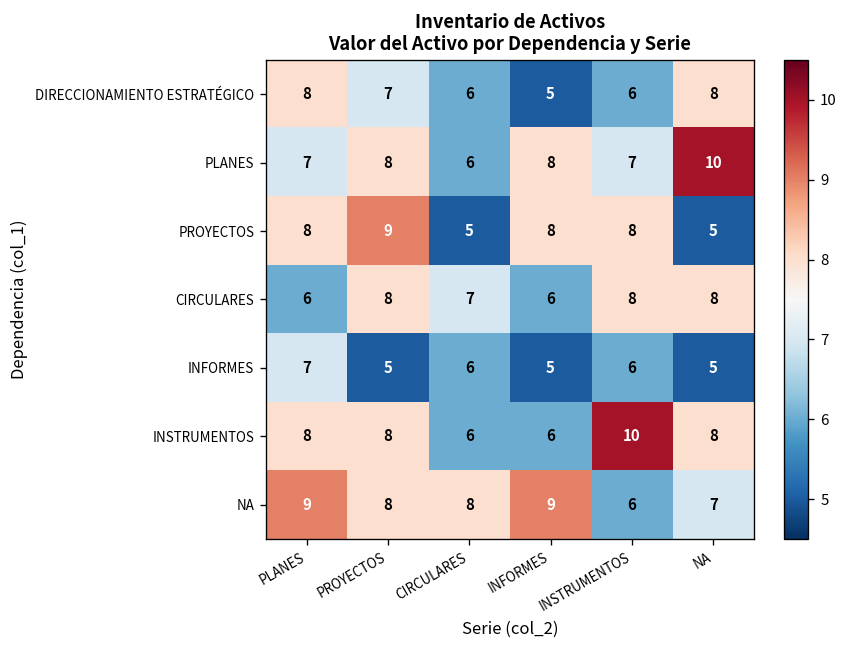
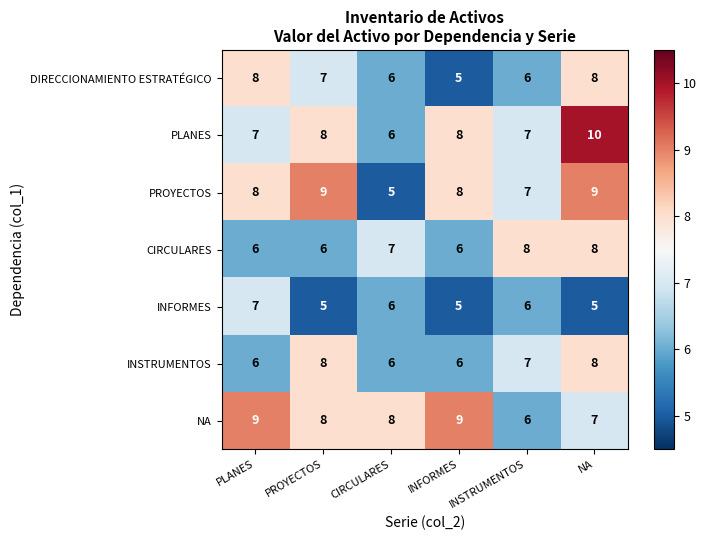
  {
    "DIRECCIONAMIENTO ESTRATÉGICO": {
      "PLANES": 8,
      "PROYECTOS": 7,
      "CIRCULARES": 6,
      "INFORMES": 5,
      "INSTRUMENTOS": 6,
      "NA": 8
    },
    "PLANES": {
      "PLANES": 7,
      "PROYECTOS": 8,
      "CIRCULARES": 6,
      "INFORMES": 8,
      "INSTRUMENTOS": 7,
      "NA": 10
    },
    "PROYECTOS": {
      "PLANES": 8,
      "PROYECTOS": 9,
      "CIRCULARES": 5,
      "INFORMES": 8,
-     "INSTRUMENTOS": 8,
-     "NA": 5
+     "INSTRUMENTOS": 7,
+     "NA": 9
    },
    "CIRCULARES": {
      "PLANES": 6,
-     "PROYECTOS": 8,
+     "PROYECTOS": 6,
      "CIRCULARES": 7,
      "INFORMES": 6,
      "INSTRUMENTOS": 8,
      "NA": 8
    },
    "INFORMES": {
      "PLANES": 7,
      "PROYECTOS": 5,
      "CIRCULARES": 6,
      "INFORMES": 5,
      "INSTRUMENTOS": 6,
      "NA": 5
    },
    "INSTRUMENTOS": {
-     "PLANES": 8,
+     "PLANES": 6,
      "PROYECTOS": 8,
      "CIRCULARES": 6,
      "INFORMES": 6,
-     "INSTRUMENTOS": 10,
+     "INSTRUMENTOS": 7,
      "NA": 8
    },
    "NA": {
      "PLANES": 9,
      "PROYECTOS": 8,
      "CIRCULARES": 8,
      "INFORMES": 9,
      "INSTRUMENTOS": 6,
      "NA": 7
    }
  }
